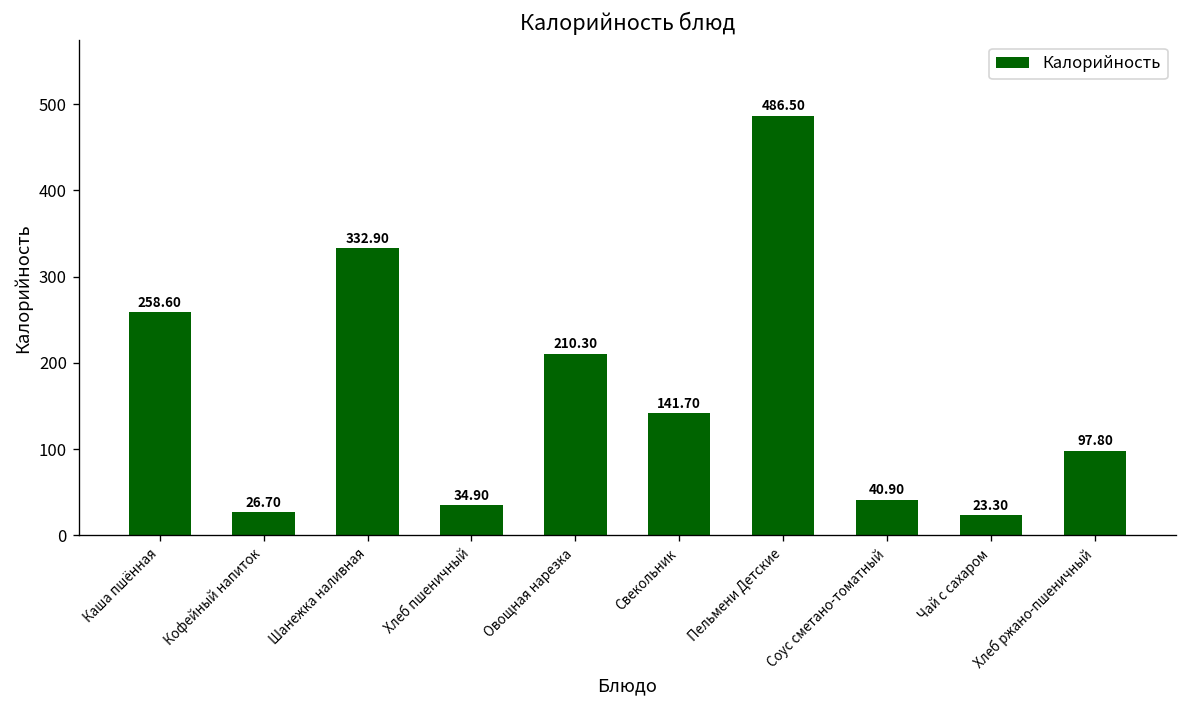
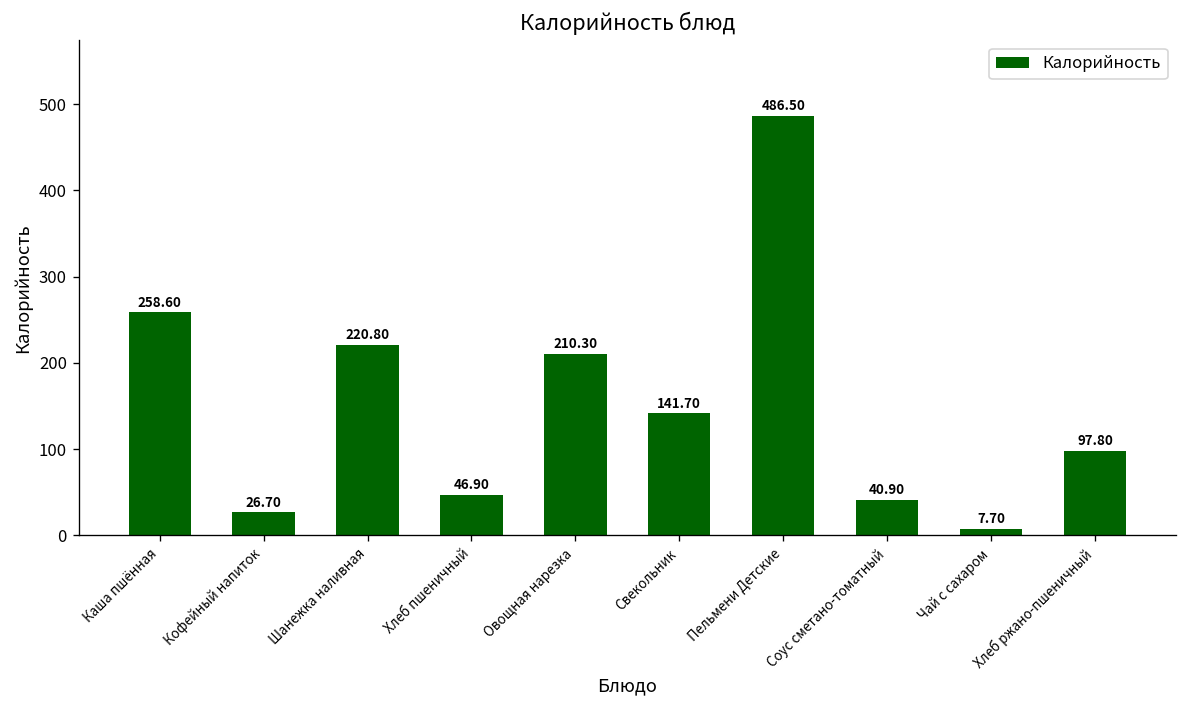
  {
    "Каша пшённая": 258.60,
    "Кофейный напиток": 26.70,
-   "Шанежка наливная": 332.90,
-   "Хлеб пшеничный": 34.90,
+   "Шанежка наливная": 220.80,
+   "Хлеб пшеничный": 46.90,
    "Овощная нарезка": 210.30,
    "Свекольник": 141.70,
    "Пельмени Детские": 486.50,
    "Соус сметано-томатный": 40.90,
-   "Чай с сахаром": 23.30,
+   "Чай с сахаром": 7.70,
    "Хлеб ржано-пшеничный": 97.80
  }
